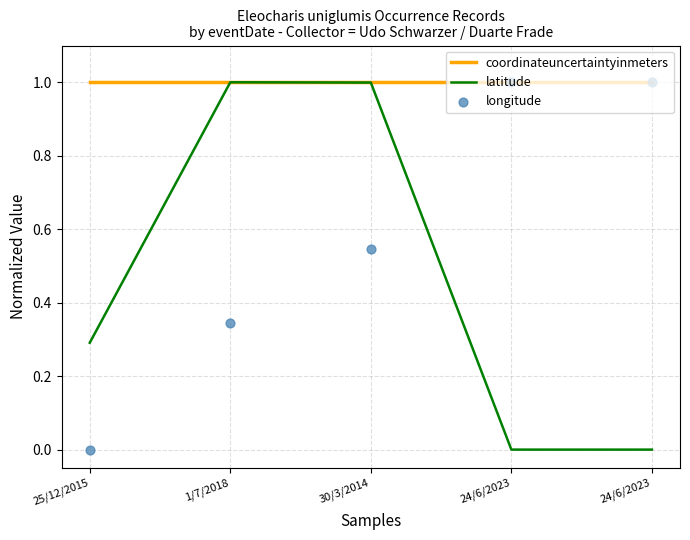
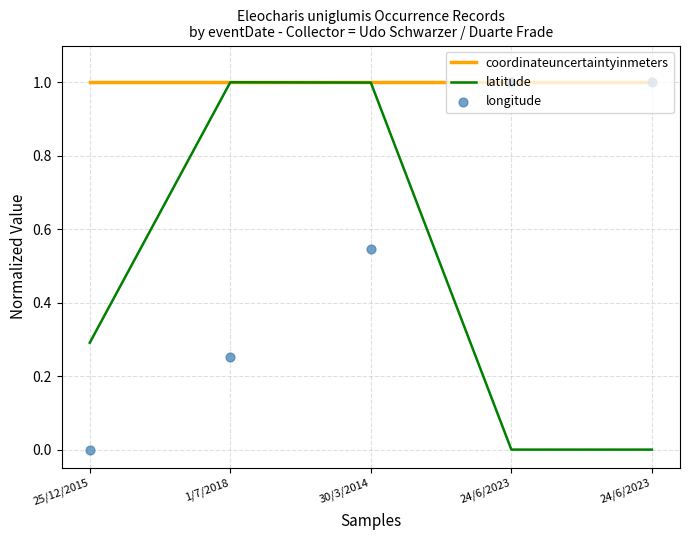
  {
    "coordinateuncertaintyinmeters": {
      "25/12/2015": 1.00
    },
    "longitude": {
-     "1/7/2018": 0.35
+     "1/7/2018": 0.25
    },
    "latitude": {
      "25/12/2015": 0.29
    }
  }
